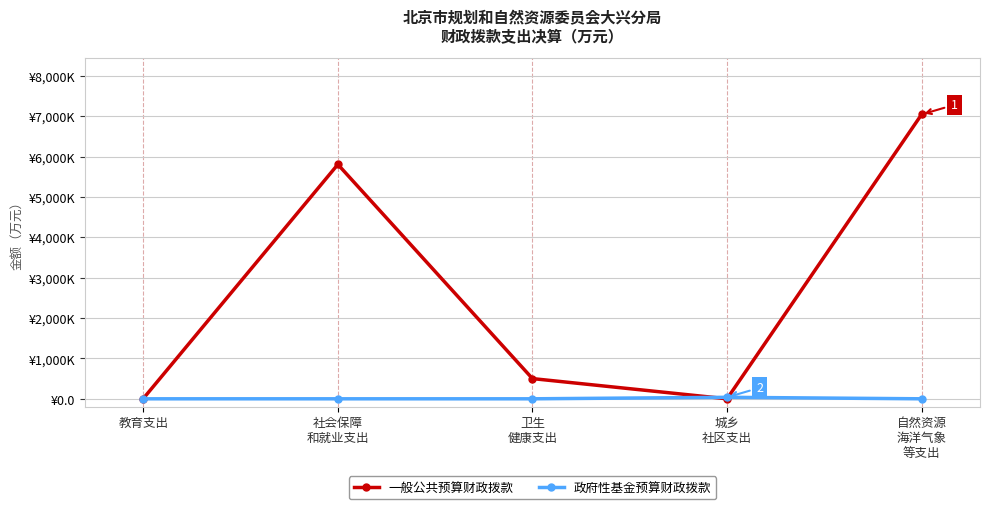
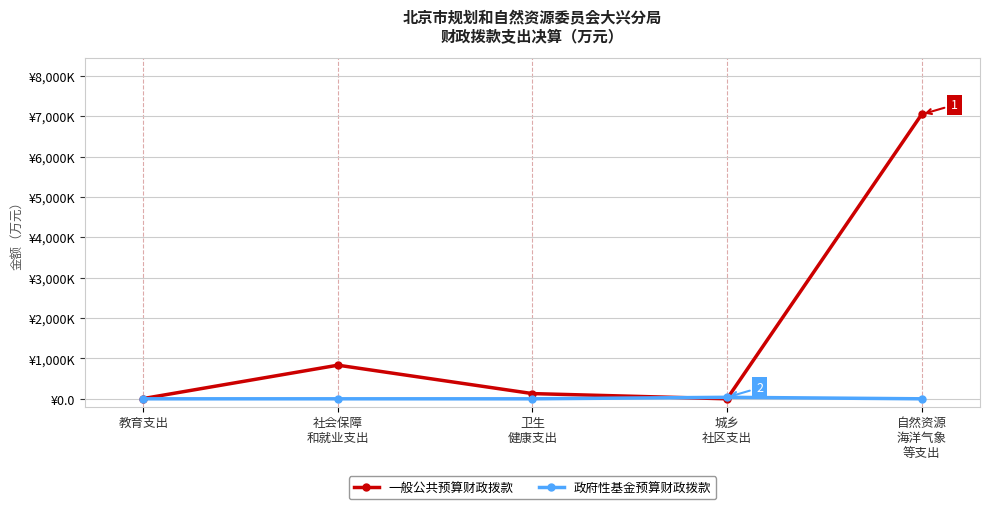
  {
    "一般公共预算财政拨款": {
-     "社会保障 和就业支出": "¥5,800,000",
-     "卫生 健康支出": "¥500,000"
+     "社会保障 和就业支出": "¥800,000",
+     "卫生 健康支出": "¥100,000"
    },
    "政府性基金预算财政拨款": {
      "社会保障 和就业支出": "¥0",
      "卫生 健康支出": "¥0",
      "自然资源 海洋气象 等支出": "¥0"
    }
  }
